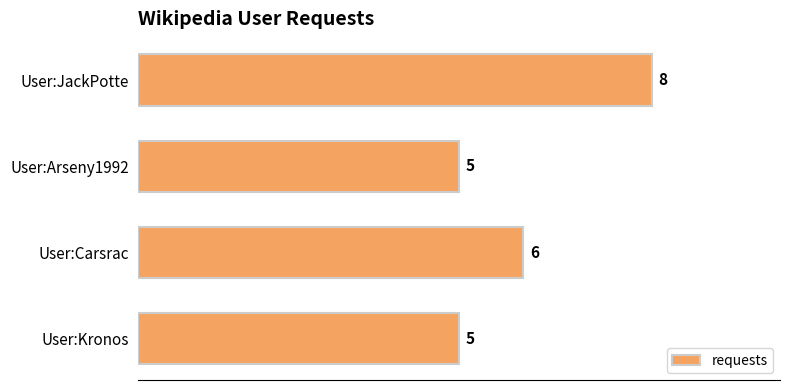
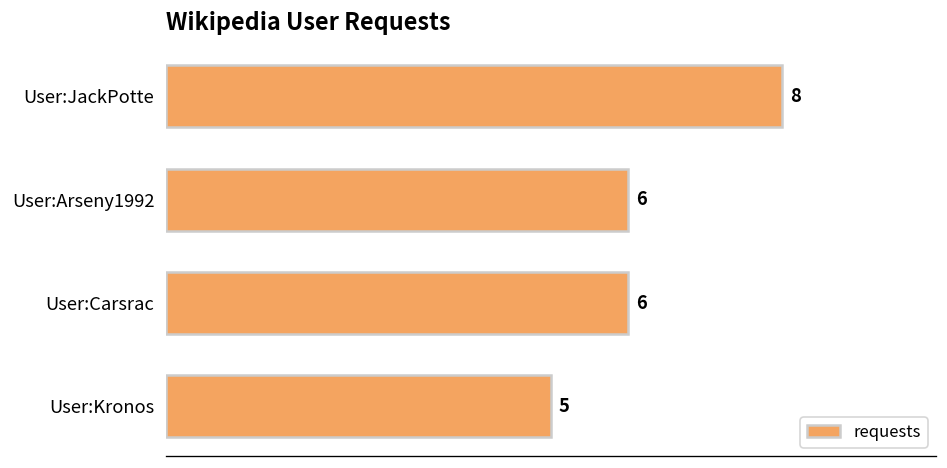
  {
    "User:JackPotte": 8,
-   "User:Arseny1992": 5,
+   "User:Arseny1992": 6,
    "User:Carsrac": 6,
    "User:Kronos": 5
  }
